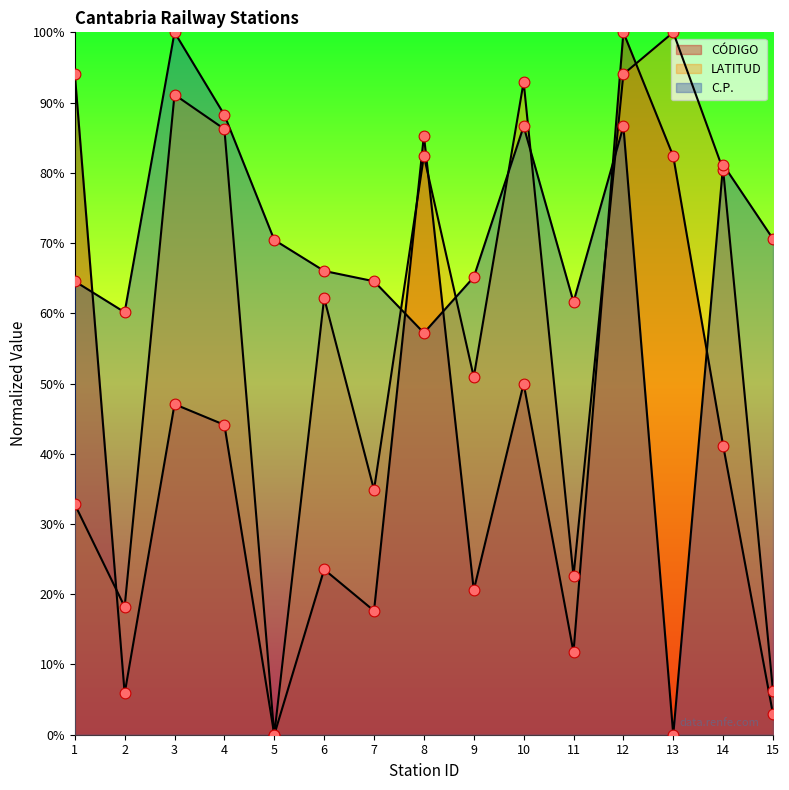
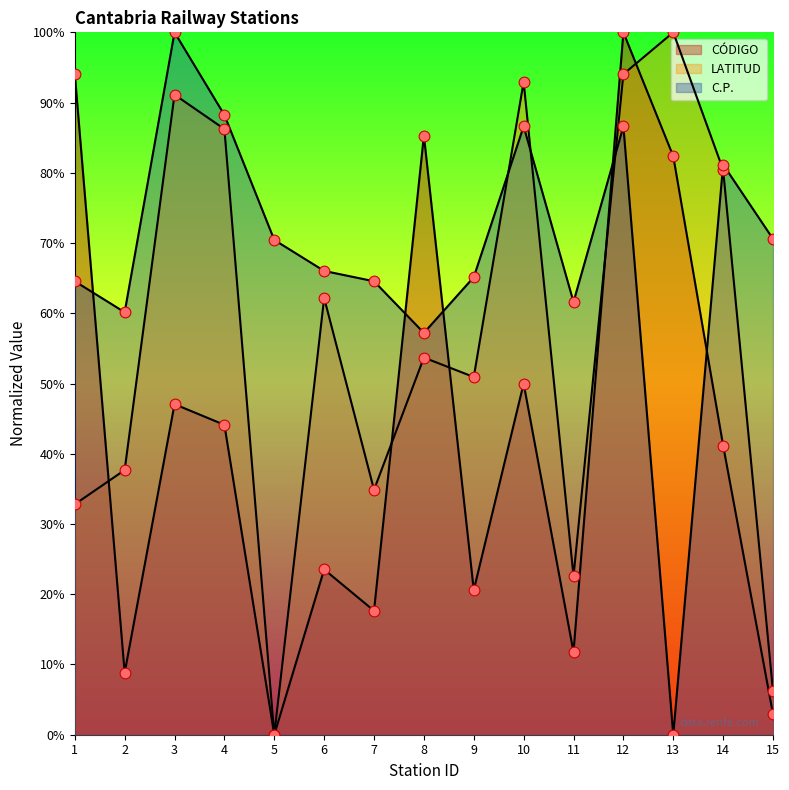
  {
    "CÓDIGO": {
      "1": "94%",
-     "2": "6%",
+     "2": "9%",
      "3": "47%",
      "4": "44%",
      "6": "24%",
      "7": "18%",
      "8": "85%",
      "9": "21%",
      "10": "50%",
      "11": "12%",
      "12": "100%",
      "13": "82%",
      "14": "41%",
      "15": "3%"
    },
    "LATITUD": {
      "1": "33%",
-     "2": "18%",
+     "2": "38%",
      "3": "91%",
      "4": "86%",
      "6": "62%",
      "7": "35%",
-     "8": "82%",
+     "8": "54%",
      "9": "51%",
      "10": "93%",
      "11": "23%",
      "12": "94%",
      "13": "100%",
      "14": "80%",
      "15": "6%"
    },
    "C.P.": {
      "1": "65%",
      "2": "60%",
      "3": "100%",
      "4": "88%",
      "5": "70%",
      "6": "66%",
      "7": "65%",
      "8": "57%",
      "9": "65%",
      "10": "87%",
      "11": "62%",
      "12": "87%",
      "13": "0%",
      "14": "81%",
      "15": "71%"
    }
  }
